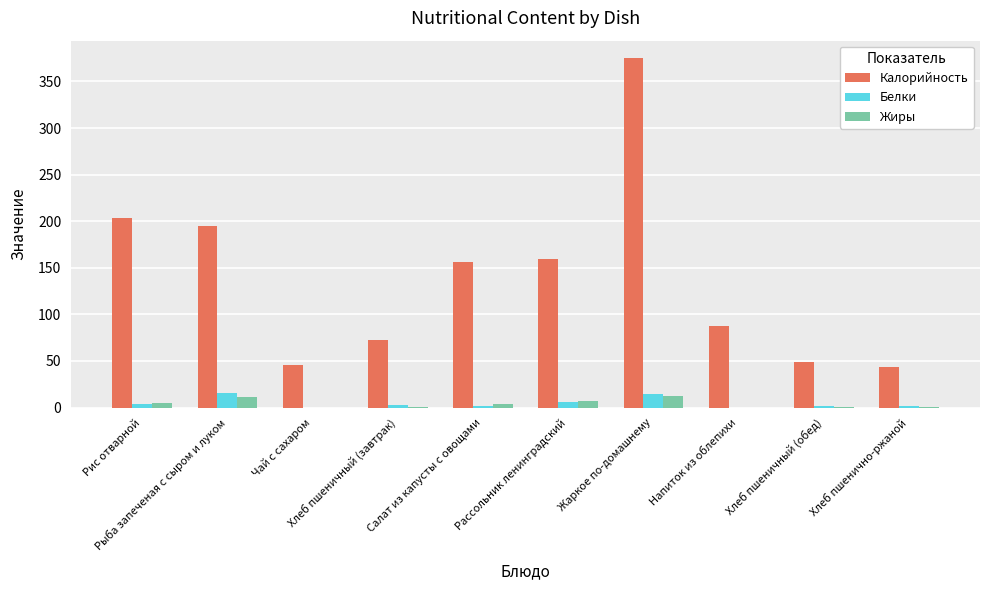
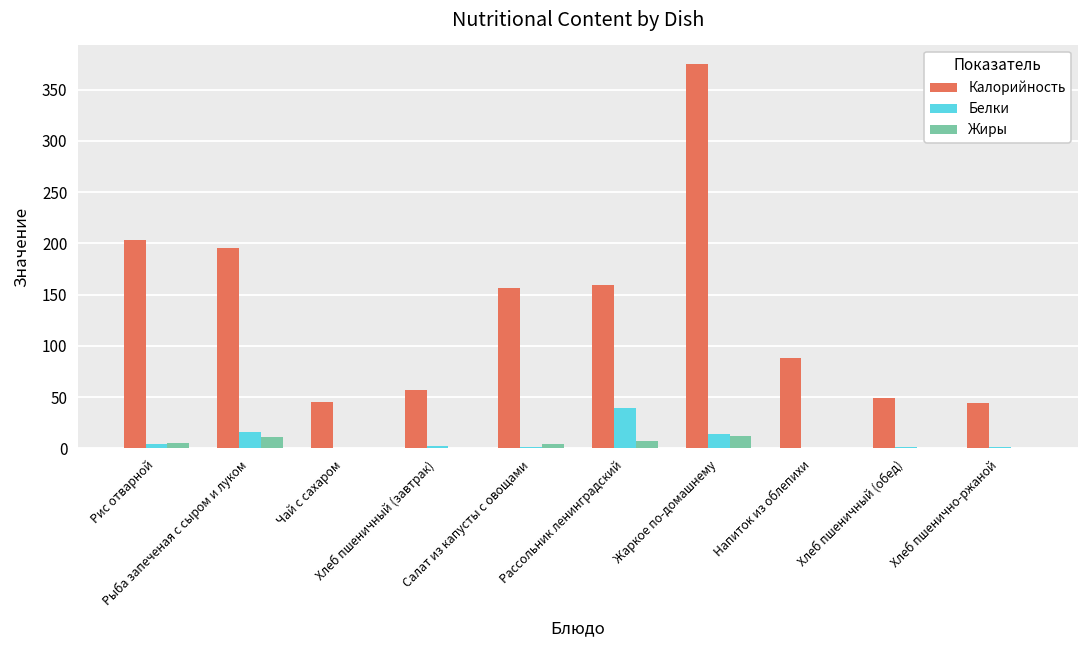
  {
    "Калорийность": {
      "Рис отварной": 200,
      "Рыба запеченая с сыром и луком": 200,
      "Чай с сахаром": 50,
-     "Хлеб пшеничный (завтрак)": 70,
+     "Хлеб пшеничный (завтрак)": 60,
      "Салат из капусты с овощами": 160,
      "Рассольник ленинградский": 160,
      "Жаркое по-домашнему": 380,
      "Напиток из облепихи": 90,
      "Хлеб пшеничный (обед)": 50,
      "Хлеб пшенично-ржаной": 40
    },
    "Белки": {
      "Рис отварной": 0,
      "Рыба запеченая с сыром и луком": 20,
      "Чай с сахаром": 0,
-     "Рассольник ленинградский": 10,
+     "Рассольник ленинградский": 40,
      "Жаркое по-домашнему": 10,
      "Напиток из облепихи": 0
    },
    "Жиры": {
      "Рис отварной": 0,
      "Рыба запеченая с сыром и луком": 10,
      "Чай с сахаром": 0,
      "Салат из капусты с овощами": 0,
      "Рассольник ленинградский": 10,
      "Жаркое по-домашнему": 10,
      "Напиток из облепихи": 0
    }
  }
